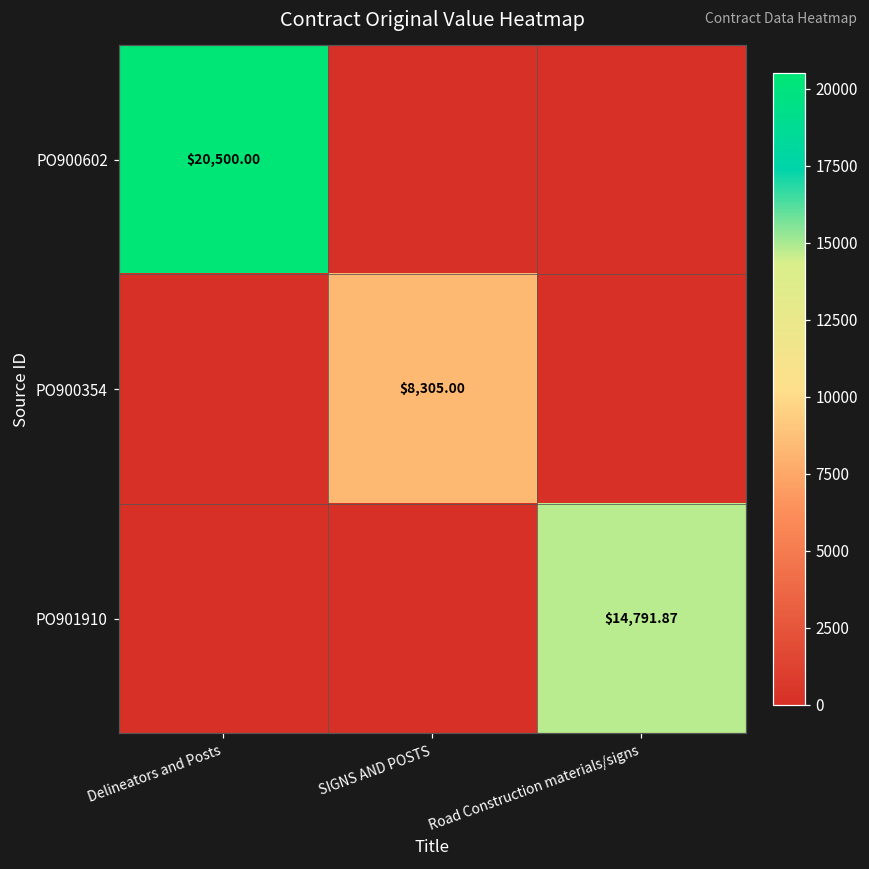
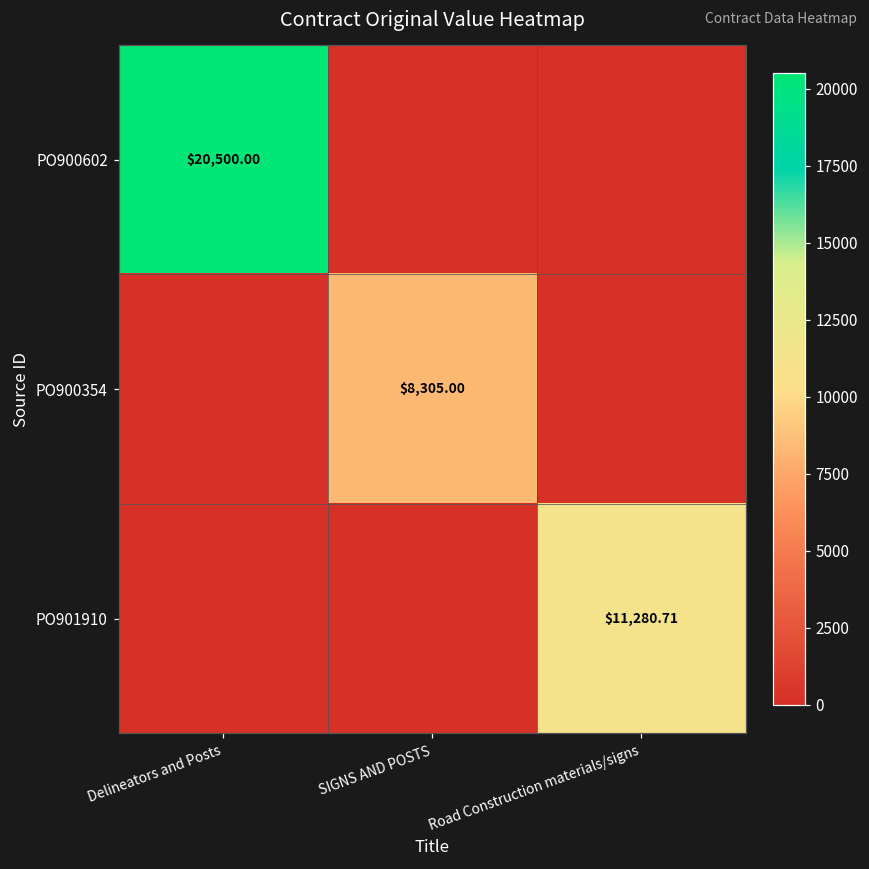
  {
    "PO900602": {
      "Delineators and Posts": "$20,500.00"
    },
    "PO900354": {
      "SIGNS AND POSTS": "$8,305.00"
    },
    "PO901910": {
-     "Road Construction materials/signs": "$14,791.87"
+     "Road Construction materials/signs": "$11,280.71"
    }
  }
